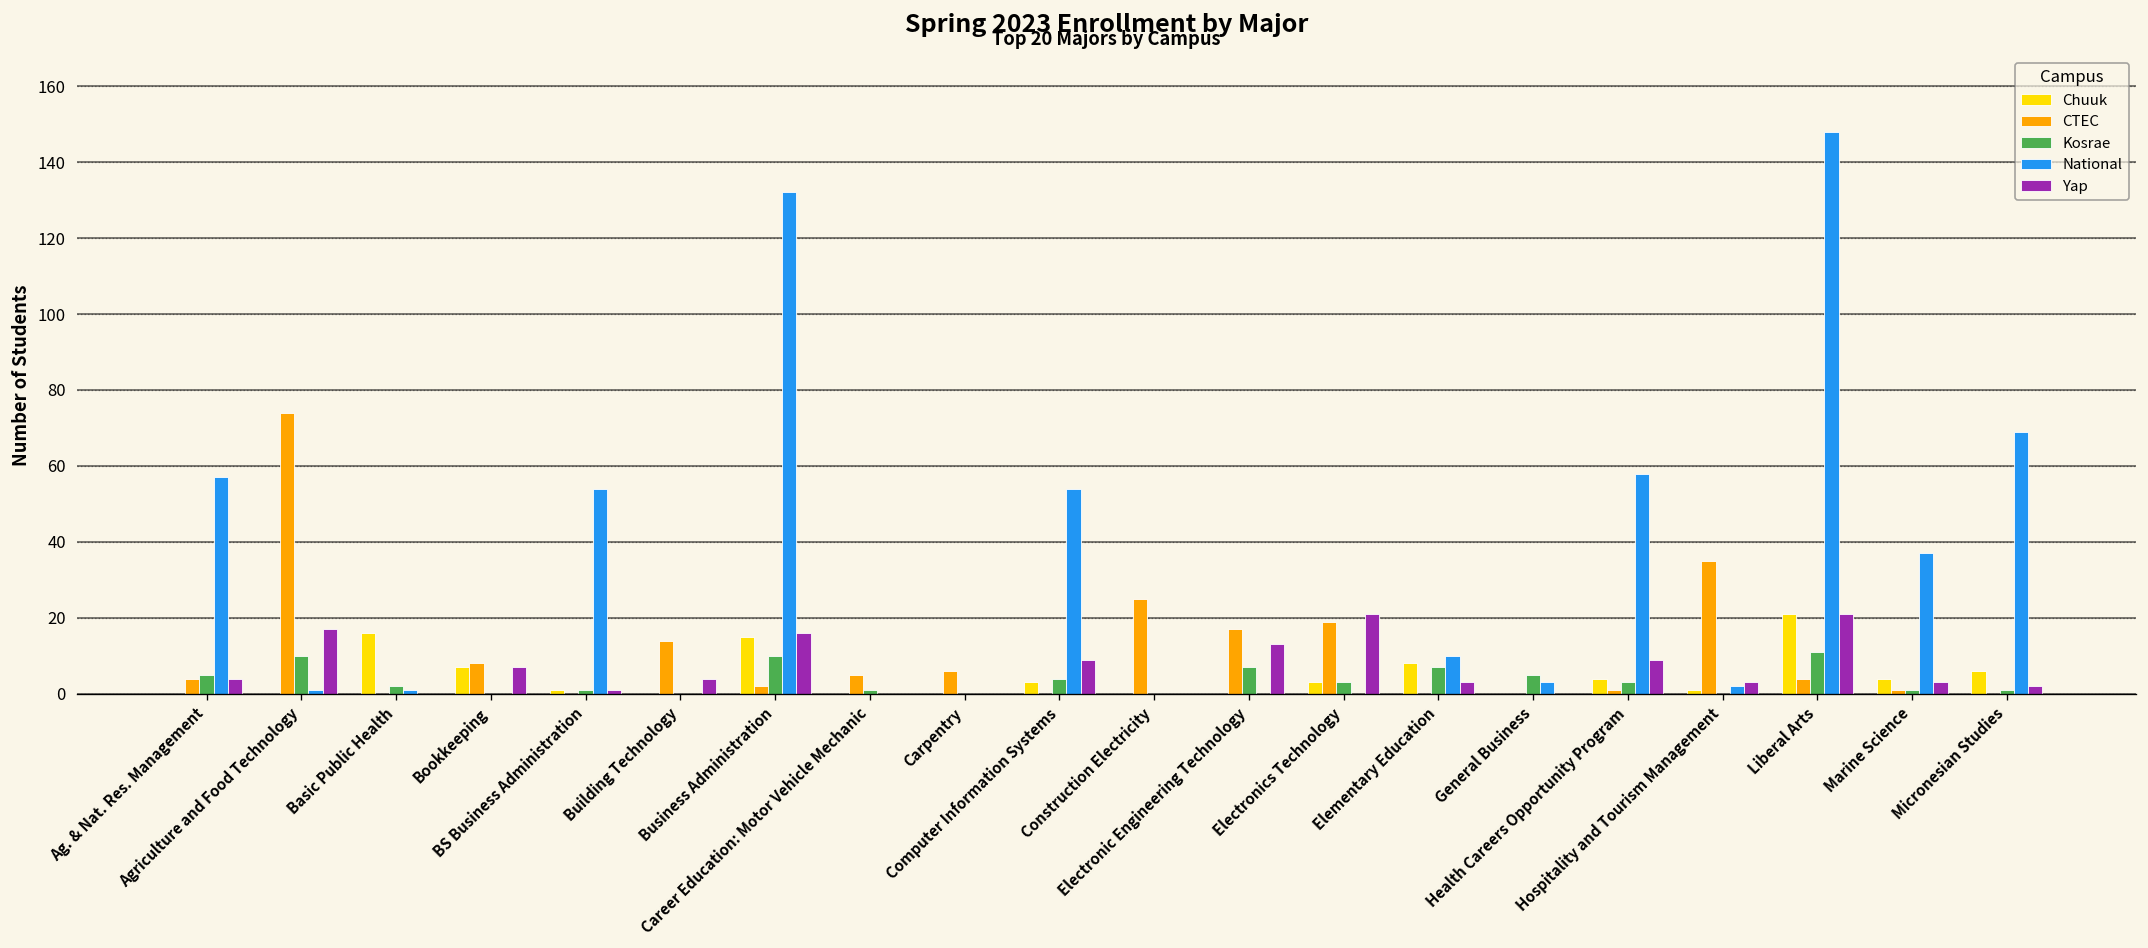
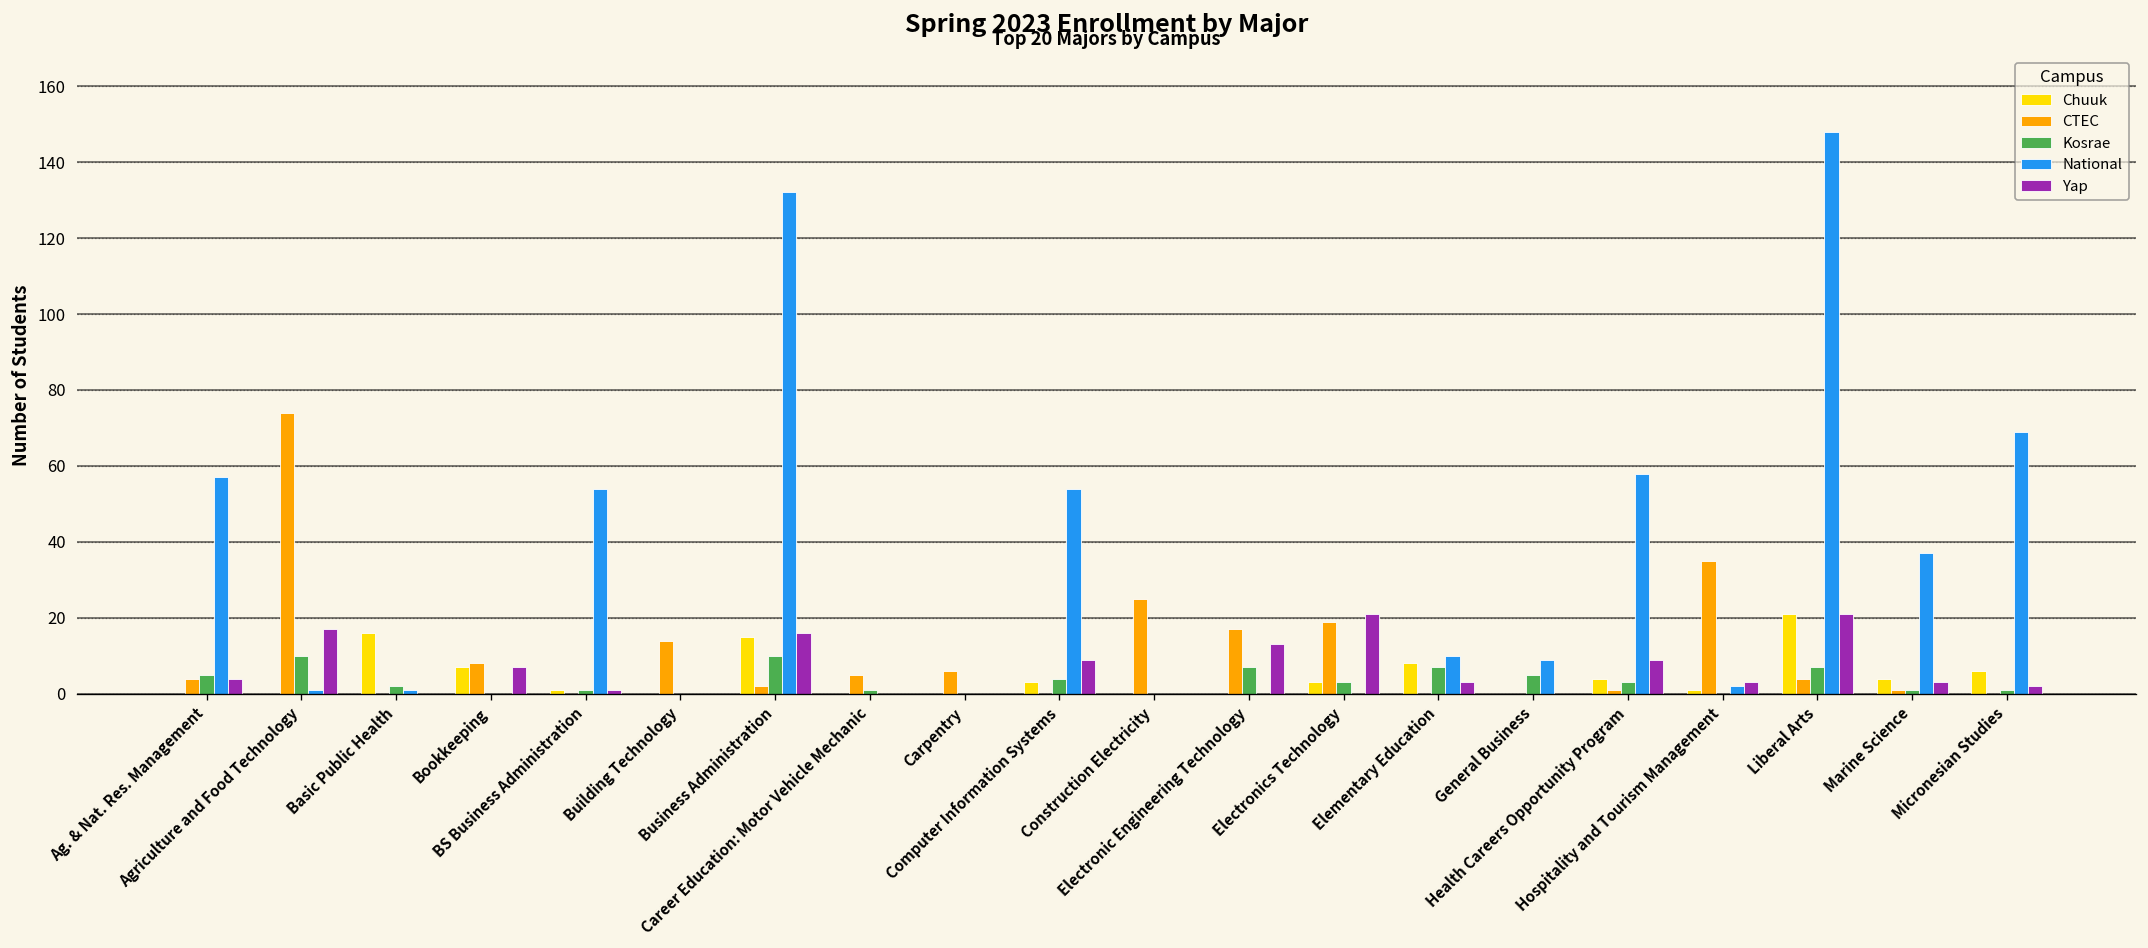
  {
    "Kosrae": {
      "Ag. & Nat. Res. Management": 5,
      "Agriculture and Food Technology": 10,
      "Basic Public Health": 2,
      "Bookkeeping": 0,
      "BS Business Administration": 1,
      "Building Technology": 0,
      "Business Administration": 10,
      "Career Education: Motor Vehicle Mechanic": 1,
      "Carpentry": 0,
      "Computer Information Systems": 4,
      "Construction Electricity": 0,
      "Electronic Engineering Technology": 7,
      "Electronics Technology": 3,
      "Elementary Education": 7,
      "General Business": 5,
      "Health Careers Opportunity Program": 3,
      "Hospitality and Tourism Management": 0,
-     "Liberal Arts": 11,
+     "Liberal Arts": 7,
      "Marine Science": 1,
      "Micronesian Studies": 1
    },
    "National": {
      "Ag. & Nat. Res. Management": 57,
      "Agriculture and Food Technology": 1,
      "Basic Public Health": 1,
      "Bookkeeping": 0,
      "BS Business Administration": 54,
      "Building Technology": 0,
      "Business Administration": 132,
      "Career Education: Motor Vehicle Mechanic": 0,
      "Carpentry": 0,
      "Computer Information Systems": 54,
      "Construction Electricity": 0,
      "Electronic Engineering Technology": 0,
      "Electronics Technology": 0,
      "Elementary Education": 10,
-     "General Business": 3,
+     "General Business": 9,
      "Health Careers Opportunity Program": 58,
      "Hospitality and Tourism Management": 2,
      "Liberal Arts": 148,
      "Marine Science": 37,
      "Micronesian Studies": 69
    },
    "Yap": {
      "Ag. & Nat. Res. Management": 4,
      "Agriculture and Food Technology": 17,
      "Basic Public Health": 0,
      "Bookkeeping": 7,
      "BS Business Administration": 1,
-     "Building Technology": 4,
+     "Building Technology": 0,
      "Business Administration": 16,
      "Career Education: Motor Vehicle Mechanic": 0,
      "Carpentry": 0,
      "Computer Information Systems": 9,
      "Construction Electricity": 0,
      "Electronic Engineering Technology": 13,
      "Electronics Technology": 21,
      "Elementary Education": 3,
      "General Business": 0,
      "Health Careers Opportunity Program": 9,
      "Hospitality and Tourism Management": 3,
      "Liberal Arts": 21,
      "Marine Science": 3,
      "Micronesian Studies": 2
    }
  }
